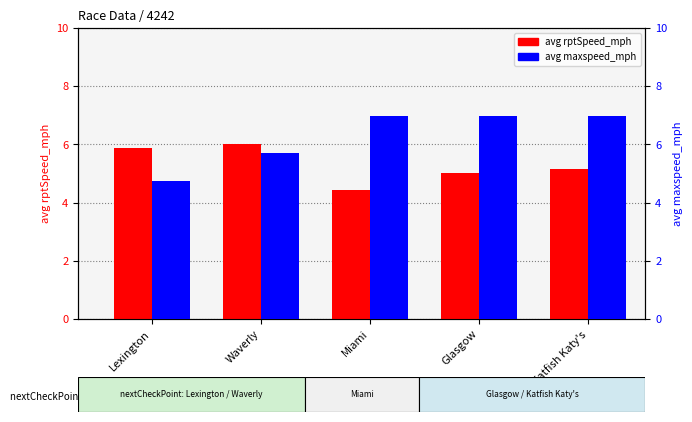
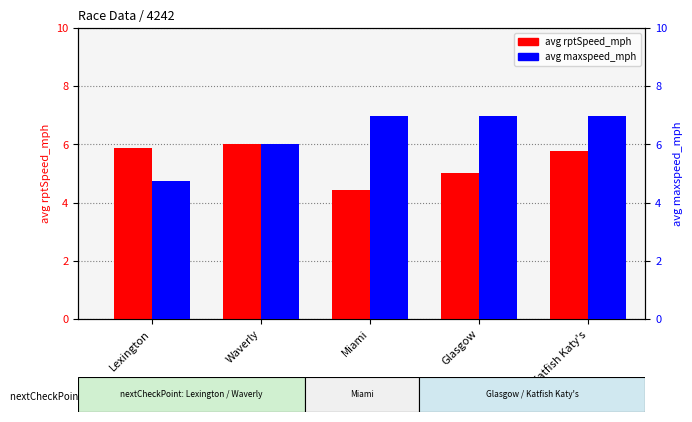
  {
    "avg rptSpeed_mph": {
      "Lexington": 5.9,
      "Waverly": 6.0,
      "Miami": 4.4,
      "Glasgow": 5.0,
-     "Katfish Katy's": 5.2
+     "Katfish Katy's": 5.8
    },
    "avg maxspeed_mph": {
      "Lexington": 4.7,
-     "Waverly": 5.7,
+     "Waverly": 6.0,
      "Miami": 7.0,
      "Glasgow": 7.0,
      "Katfish Katy's": 7.0
    }
  }
